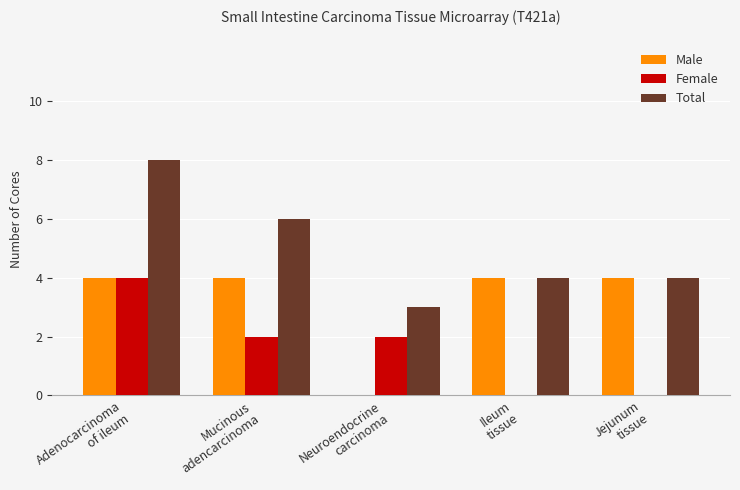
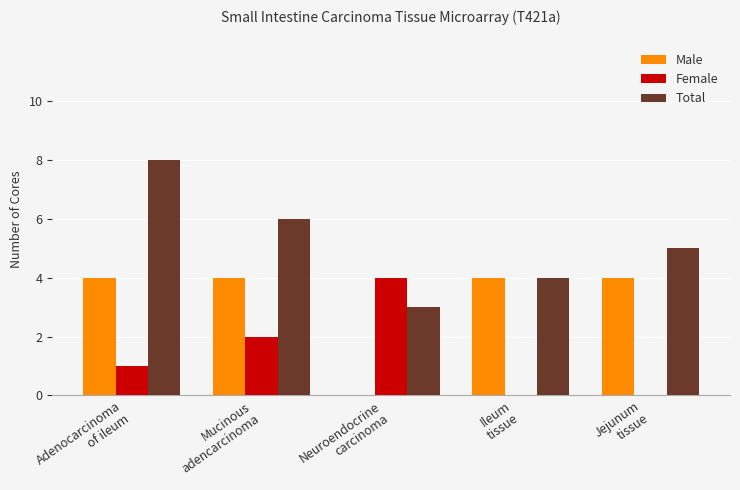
  {
    "Male": {
      "Adenocarcinoma of ileum": 4,
      "Mucinous adencarcinoma": 4,
      "Neuroendocrine carcinoma": 0,
      "Ileum tissue": 4,
      "Jejunum tissue": 4
    },
    "Female": {
-     "Adenocarcinoma of ileum": 4,
+     "Adenocarcinoma of ileum": 1,
      "Mucinous adencarcinoma": 2,
-     "Neuroendocrine carcinoma": 2,
+     "Neuroendocrine carcinoma": 4,
      "Ileum tissue": 0,
      "Jejunum tissue": 0
    },
    "Total": {
      "Adenocarcinoma of ileum": 8,
      "Mucinous adencarcinoma": 6,
      "Neuroendocrine carcinoma": 3,
      "Ileum tissue": 4,
-     "Jejunum tissue": 4
+     "Jejunum tissue": 5
    }
  }
